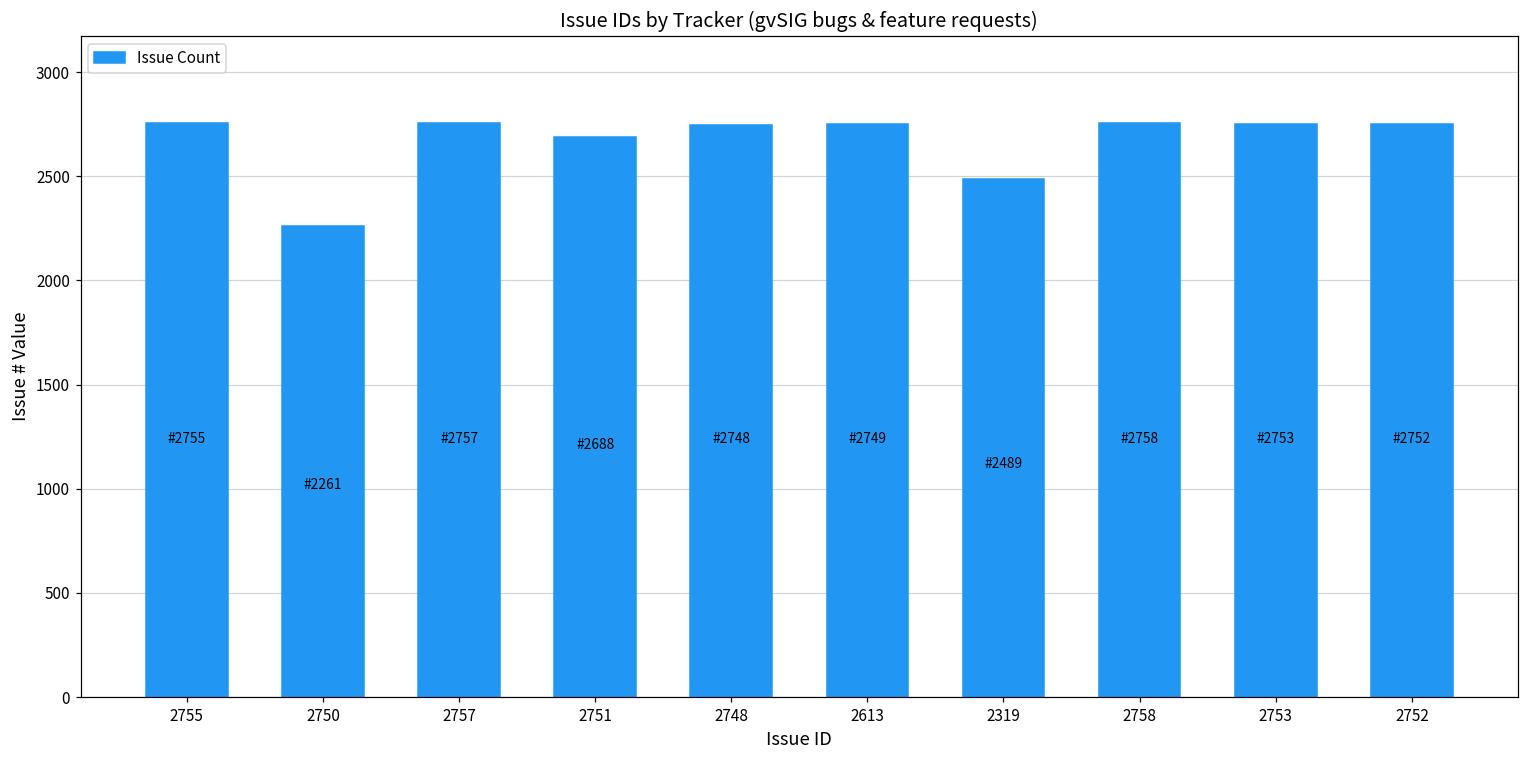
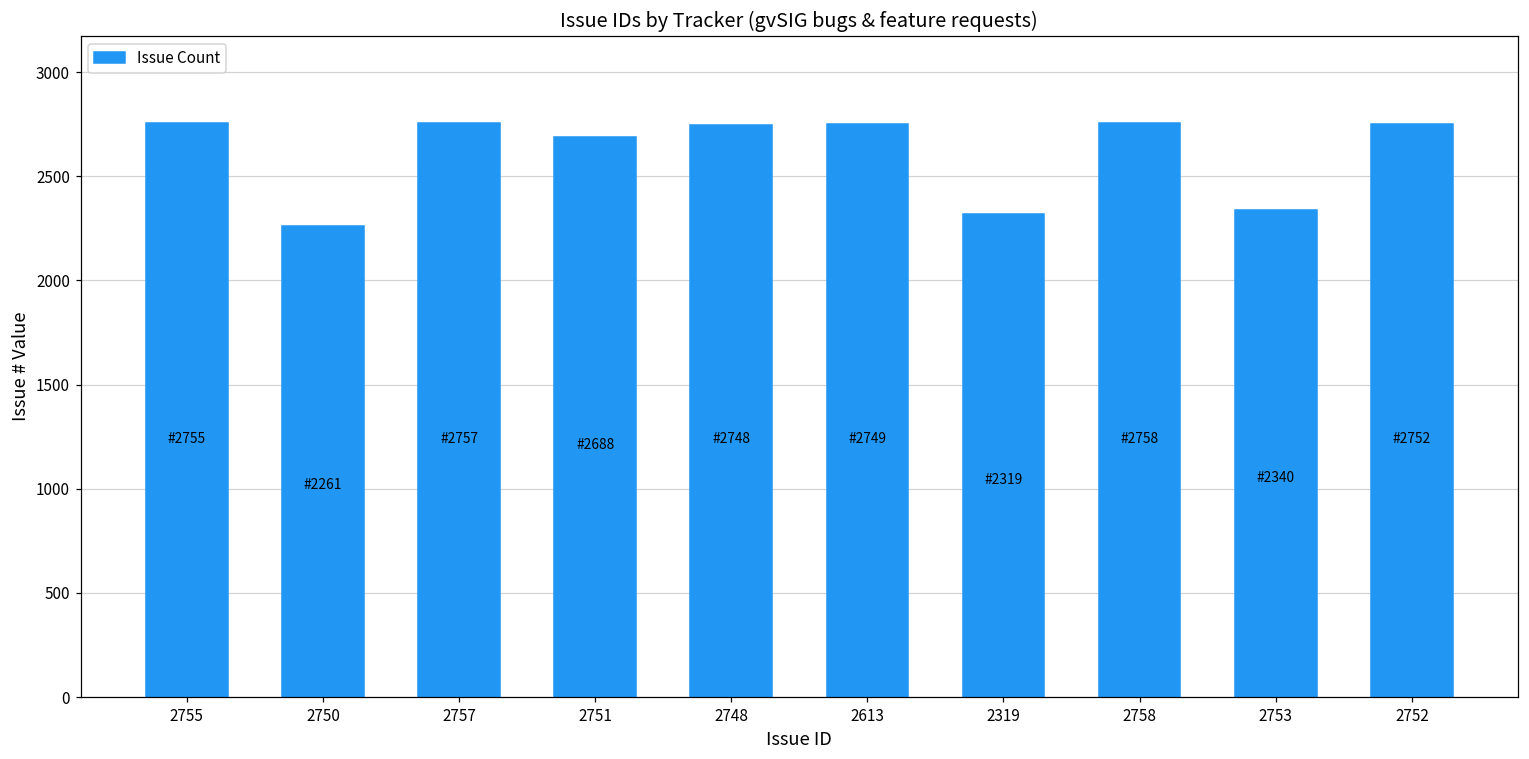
  {
    "2755": 2755,
    "2750": 2261,
    "2757": 2757,
    "2751": 2688,
    "2748": 2748,
    "2613": 2749,
-   "2319": 2489,
+   "2319": 2319,
    "2758": 2758,
-   "2753": 2753,
+   "2753": 2340,
    "2752": 2752
  }
